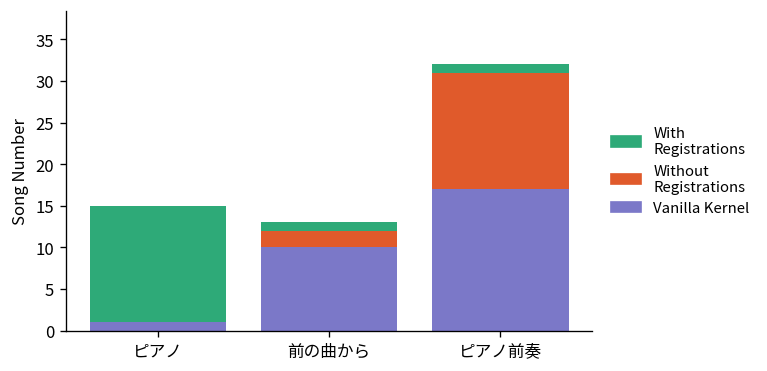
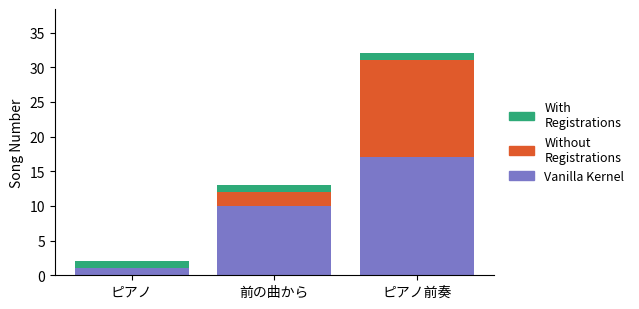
  {
    "Vanilla Kernel": {
      "ピアノ": 1,
      "前の曲から": 10,
      "ピアノ前奏": 17
    },
    "Without Registrations": {
      "ピアノ": 0,
      "前の曲から": 2,
      "ピアノ前奏": 14
    },
    "With Registrations": {
-     "ピアノ": 14,
+     "ピアノ": 1,
      "前の曲から": 1,
      "ピアノ前奏": 1
    }
  }
